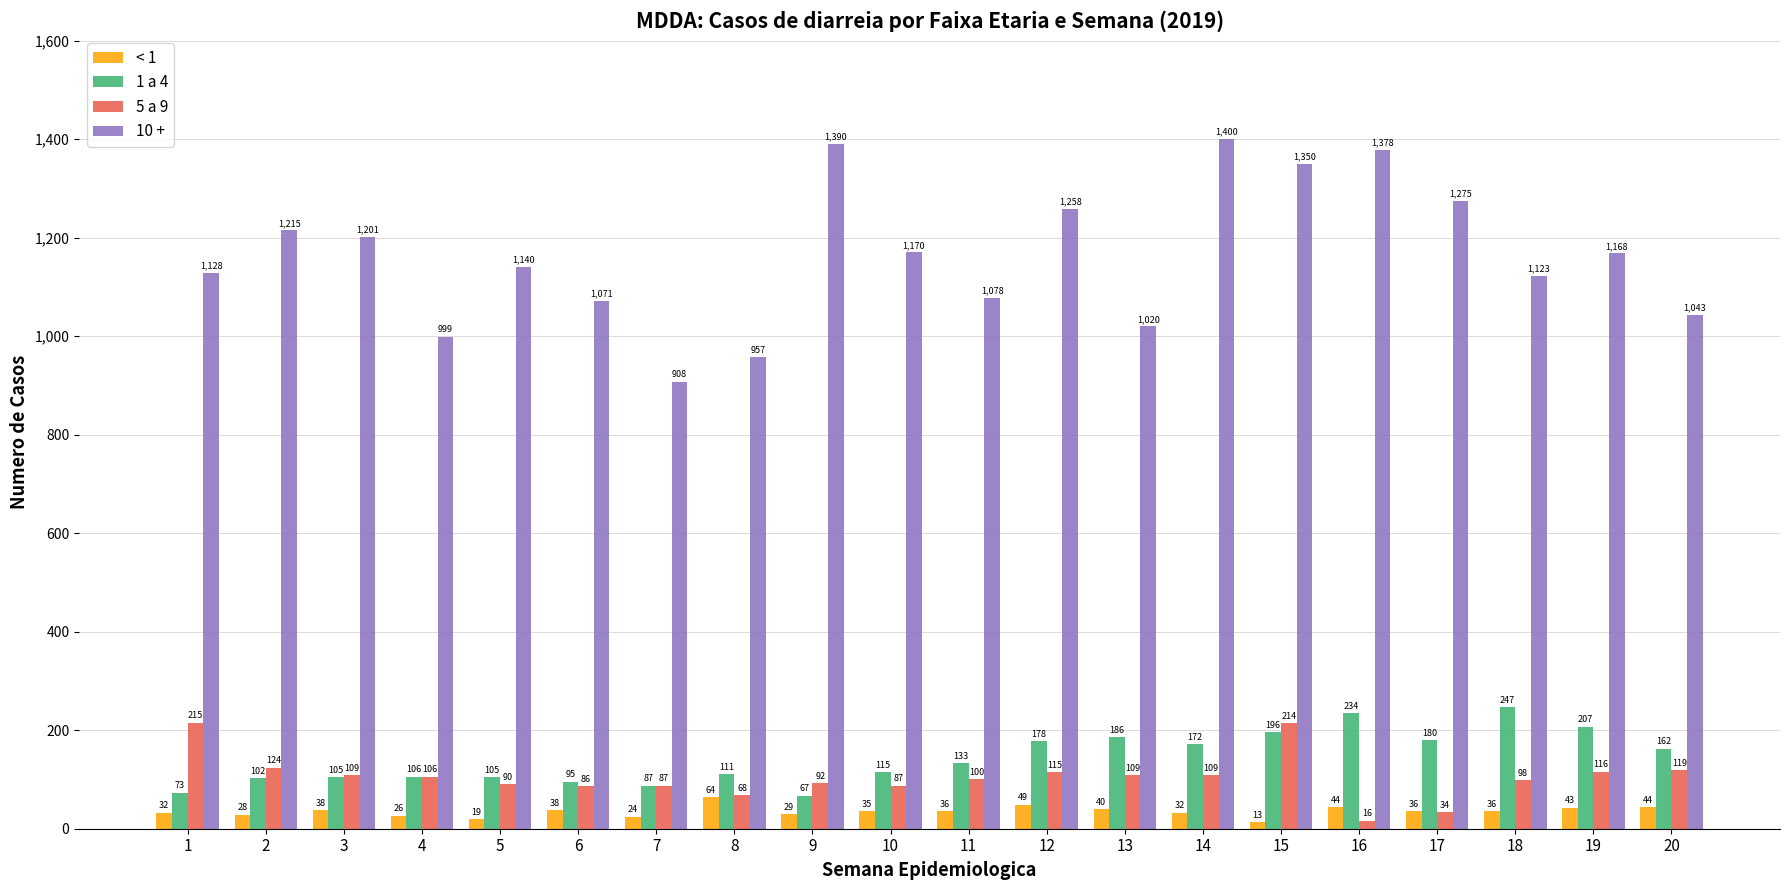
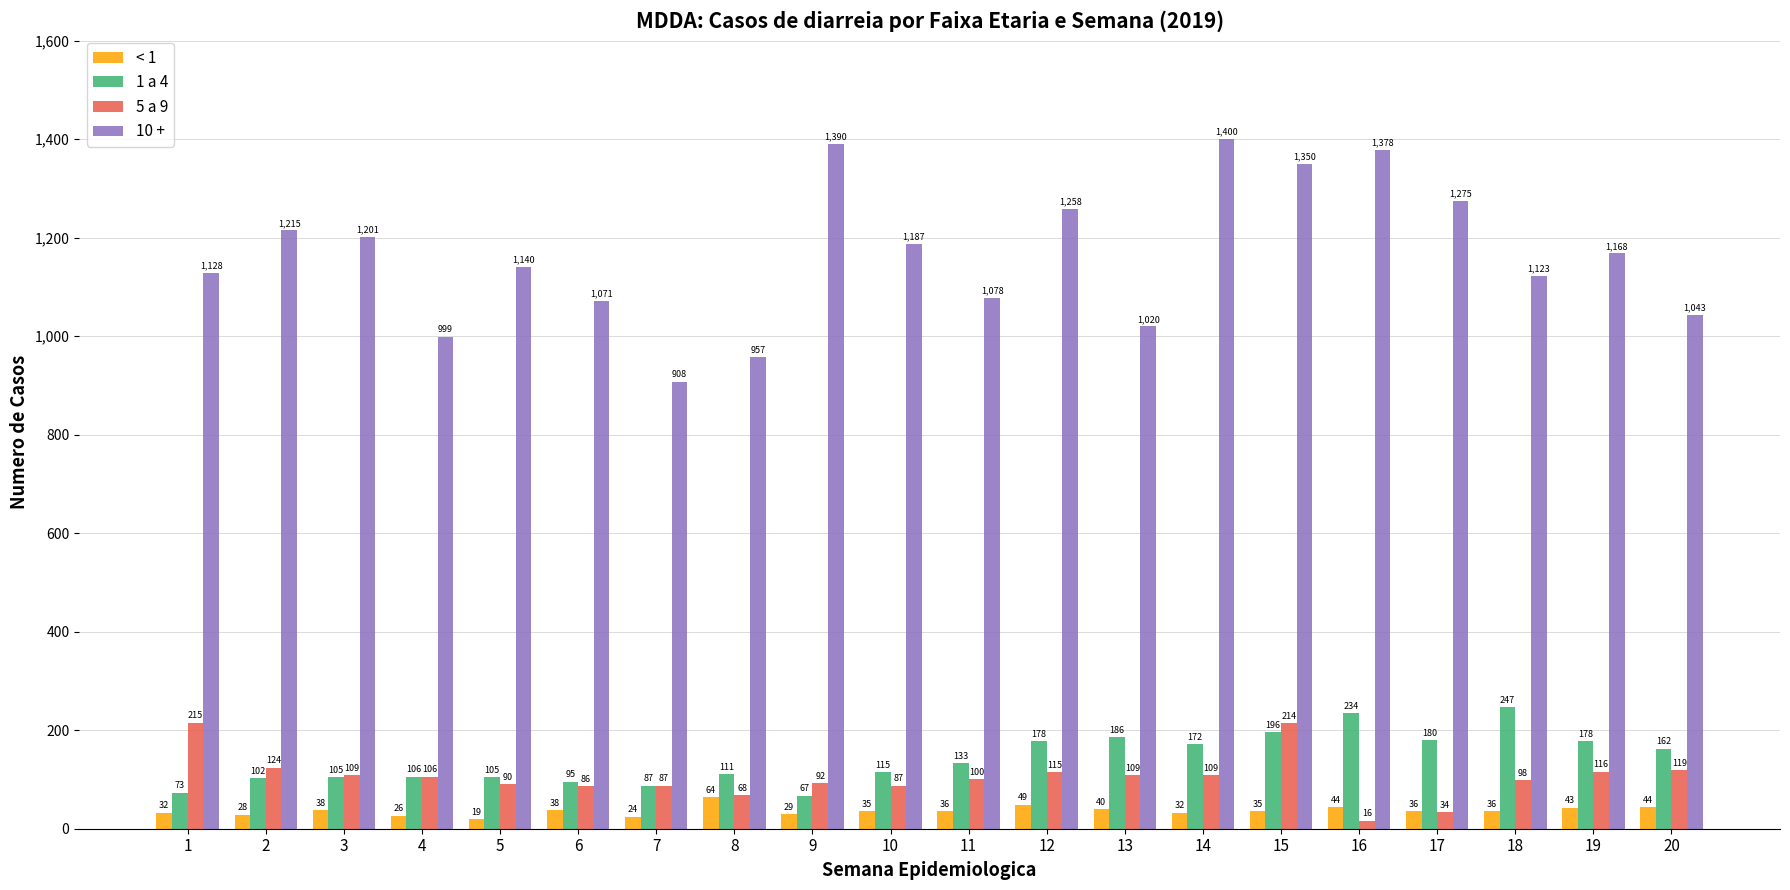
  {
    "< 1": {
      "1": "32",
      "2": "28",
      "3": "38",
      "4": "26",
      "5": "19",
      "6": "38",
      "7": "24",
      "8": "64",
      "9": "29",
      "10": "35",
      "11": "36",
      "12": "49",
      "13": "40",
      "14": "32",
-     "15": "13",
+     "15": "35",
      "16": "44",
      "17": "36",
      "18": "36",
      "19": "43",
      "20": "44"
    },
    "1 a 4": {
      "1": "73",
      "2": "102",
      "3": "105",
      "4": "106",
      "5": "105",
      "6": "95",
      "7": "87",
      "8": "111",
      "9": "67",
      "10": "115",
      "11": "133",
      "12": "178",
      "13": "186",
      "14": "172",
      "15": "196",
      "16": "234",
      "17": "180",
      "18": "247",
-     "19": "207",
+     "19": "178",
      "20": "162"
    },
    "5 a 9": {
      "1": "215",
      "2": "124",
      "3": "109",
      "4": "106",
      "5": "90",
      "6": "86",
      "7": "87",
      "8": "68",
      "9": "92",
      "10": "87",
      "11": "100",
      "12": "115",
      "13": "109",
      "14": "109",
      "15": "214",
      "16": "16",
      "17": "34",
      "18": "98",
      "19": "116",
      "20": "119"
    },
    "10 +": {
      "1": "1,128",
      "2": "1,215",
      "3": "1,201",
      "4": "999",
      "5": "1,140",
      "6": "1,071",
      "7": "908",
      "8": "957",
      "9": "1,390",
-     "10": "1,170",
+     "10": "1,187",
      "11": "1,078",
      "12": "1,258",
      "13": "1,020",
      "14": "1,400",
      "15": "1,350",
      "16": "1,378",
      "17": "1,275",
      "18": "1,123",
      "19": "1,168",
      "20": "1,043"
    }
  }
